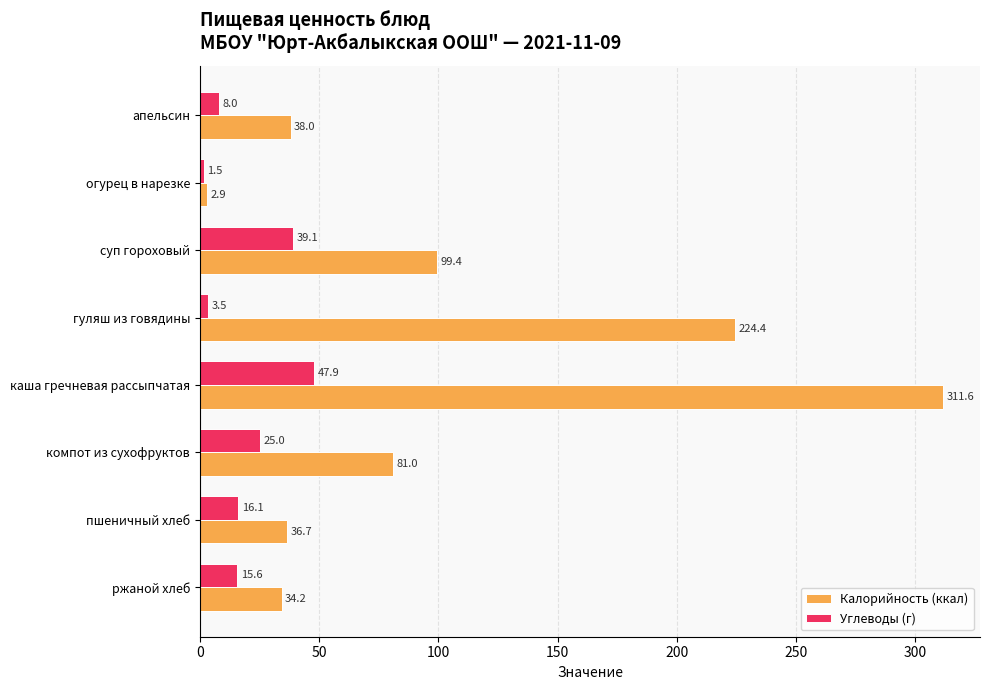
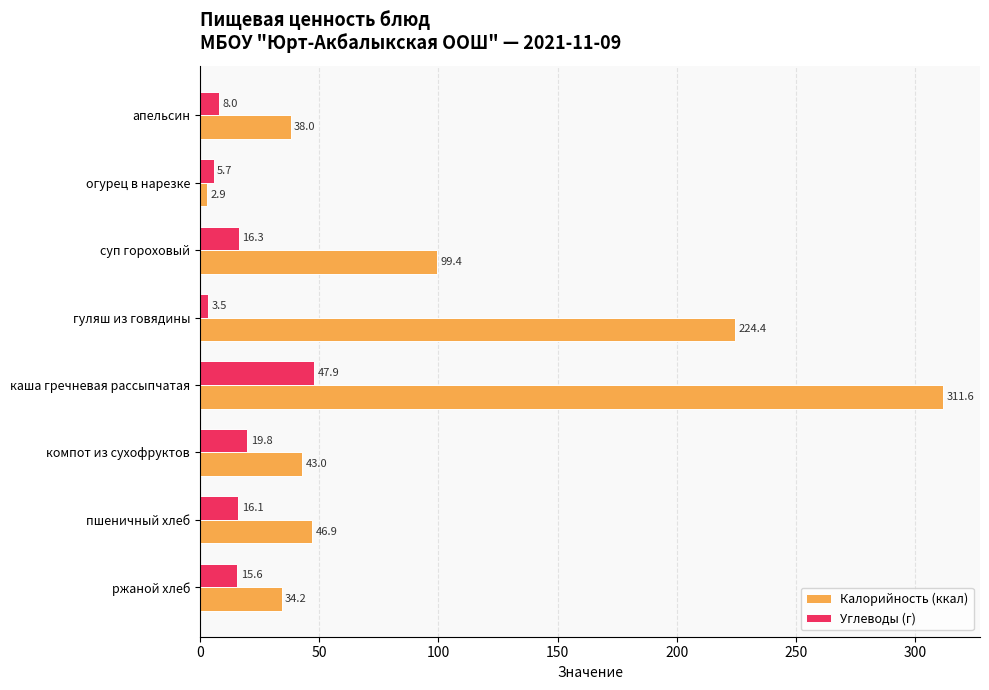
  {
    "Калорийность (ккал)": {
      "апельсин": 38.0,
      "огурец в нарезке": 2.9,
      "суп гороховый": 99.4,
      "гуляш из говядины": 224.4,
      "каша гречневая рассыпчатая": 311.6,
-     "компот из сухофруктов": 81.0,
-     "пшеничный хлеб": 36.7,
+     "компот из сухофруктов": 43.0,
+     "пшеничный хлеб": 46.9,
      "ржаной хлеб": 34.2
    },
    "Углеводы (г)": {
      "апельсин": 8.0,
-     "огурец в нарезке": 1.5,
-     "суп гороховый": 39.1,
+     "огурец в нарезке": 5.7,
+     "суп гороховый": 16.3,
      "гуляш из говядины": 3.5,
      "каша гречневая рассыпчатая": 47.9,
-     "компот из сухофруктов": 25.0,
+     "компот из сухофруктов": 19.8,
      "пшеничный хлеб": 16.1,
      "ржаной хлеб": 15.6
    }
  }
